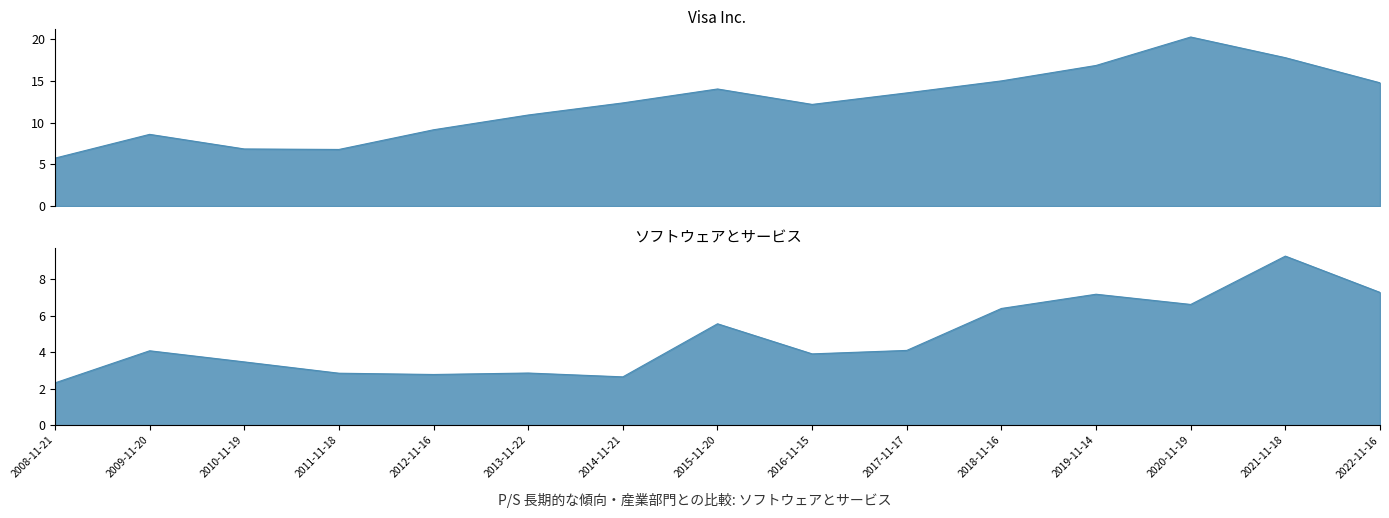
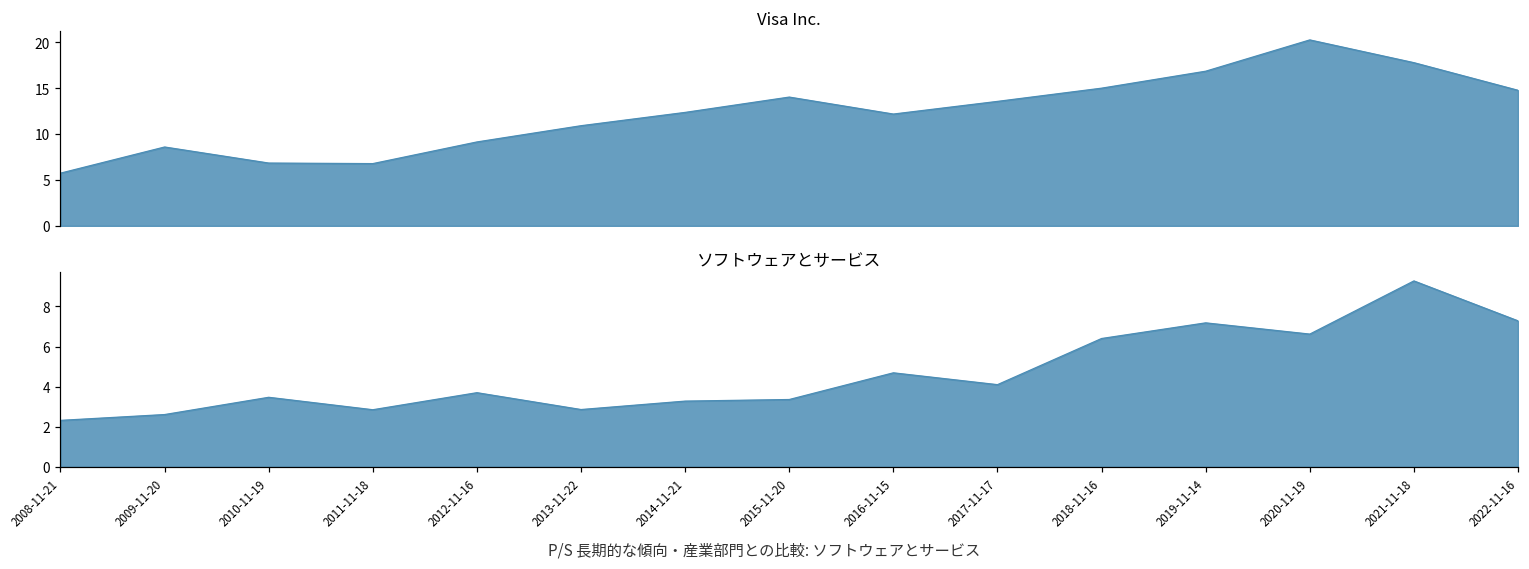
  {
    "ソフトウェアとサービス": {
      "2008-11-21": 2.3,
-     "2009-11-20": 4.1,
+     "2009-11-20": 2.6,
      "2010-11-19": 3.5,
      "2011-11-18": 2.9,
-     "2012-11-16": 2.8,
+     "2012-11-16": 3.7,
      "2013-11-22": 2.9,
-     "2014-11-21": 2.7,
-     "2015-11-20": 5.6,
-     "2016-11-15": 3.9,
+     "2014-11-21": 3.3,
+     "2015-11-20": 3.4,
+     "2016-11-15": 4.7,
      "2017-11-17": 4.1,
      "2018-11-16": 6.4,
      "2019-11-14": 7.2,
      "2020-11-19": 6.6,
      "2021-11-18": 9.3,
      "2022-11-16": 7.3
    }
  }
